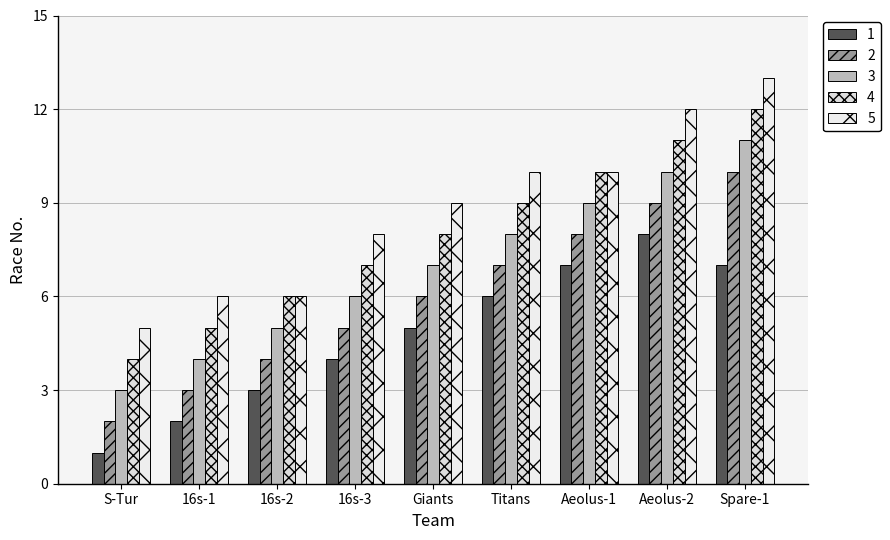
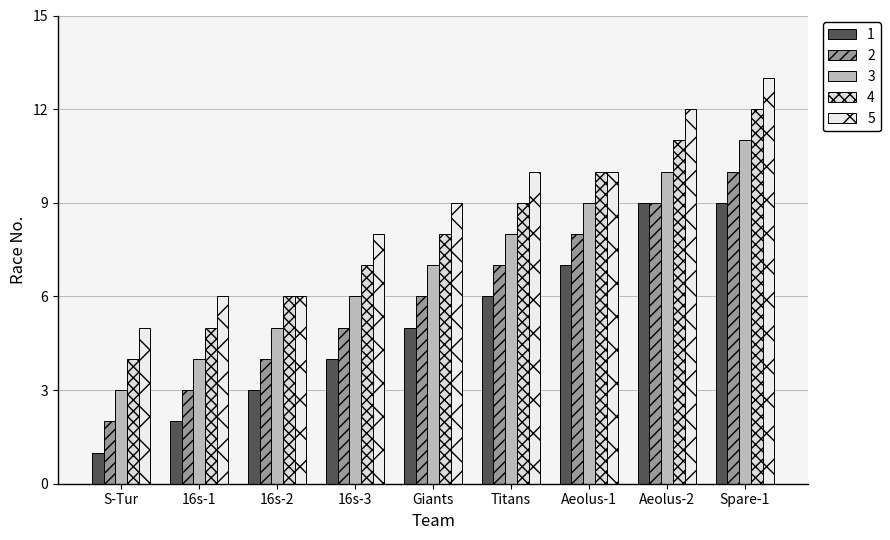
  {
    "1": {
      "S-Tur": 1,
      "16s-1": 2,
      "16s-2": 3,
      "16s-3": 4,
      "Giants": 5,
      "Titans": 6,
      "Aeolus-1": 7,
-     "Aeolus-2": 8,
-     "Spare-1": 7
+     "Aeolus-2": 9,
+     "Spare-1": 9
    }
  }
